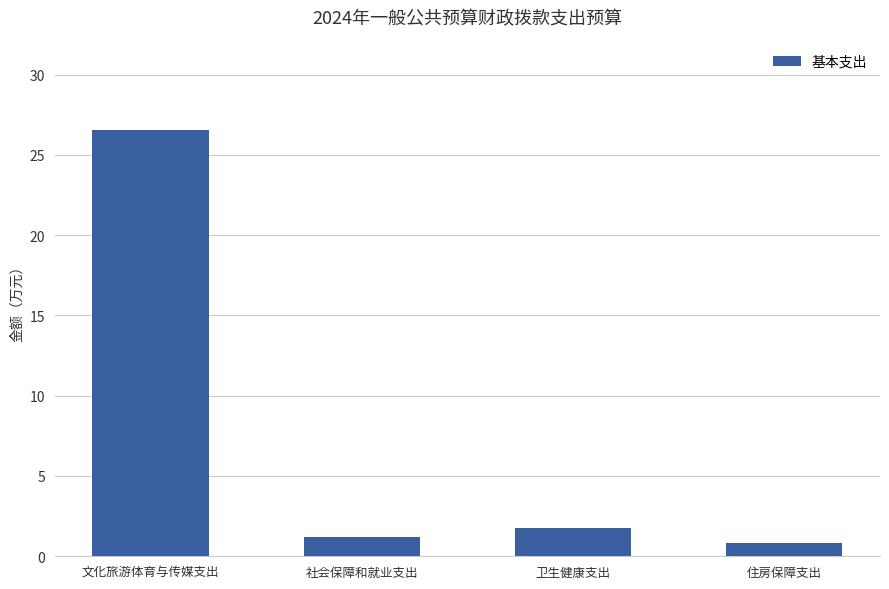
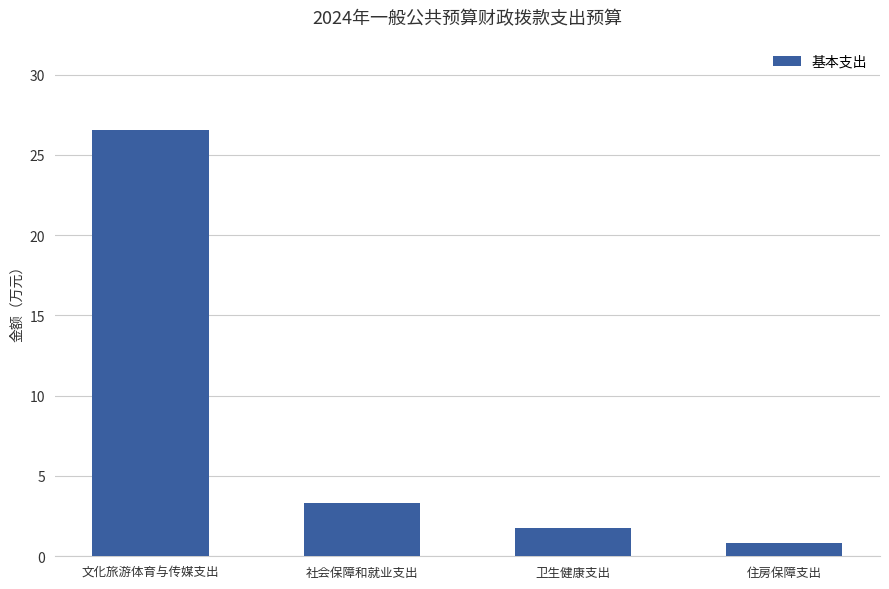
  {
    "文化旅游体育与传媒支出": 26.5,
-   "社会保障和就业支出": 1.2,
+   "社会保障和就业支出": 3.3,
    "卫生健康支出": 1.7,
    "住房保障支出": 0.9
  }
